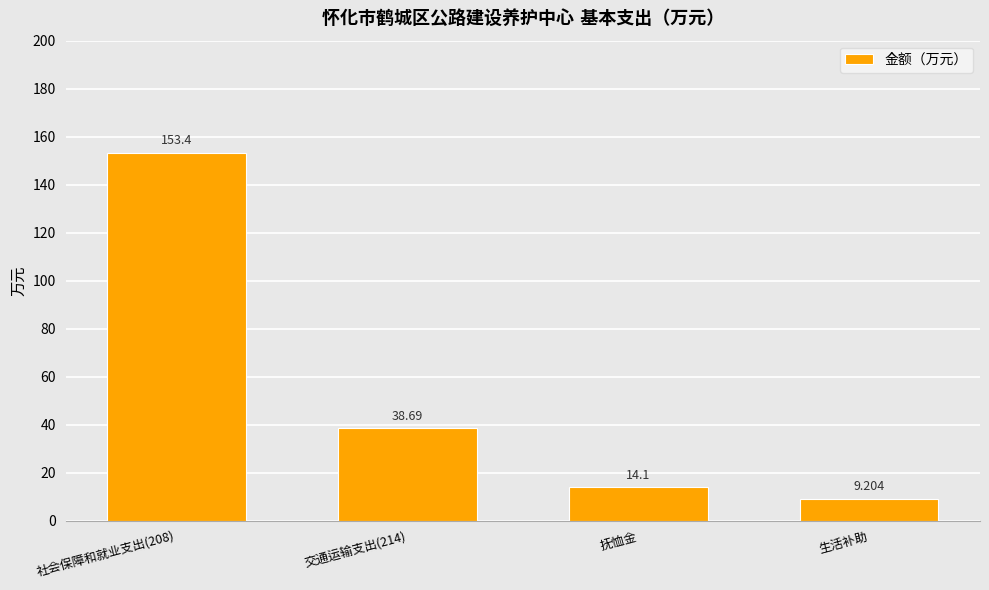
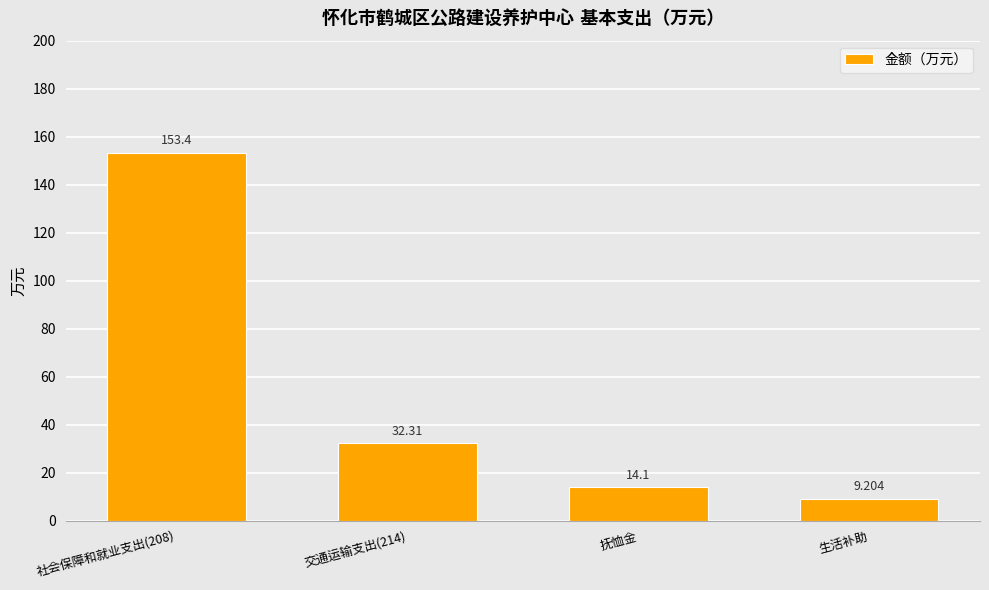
  {
    "社会保障和就业支出(208)": 153.4,
-   "交通运输支出(214)": 38.69,
+   "交通运输支出(214)": 32.31,
    "抚恤金": 14.1,
    "生活补助": 9.204
  }
